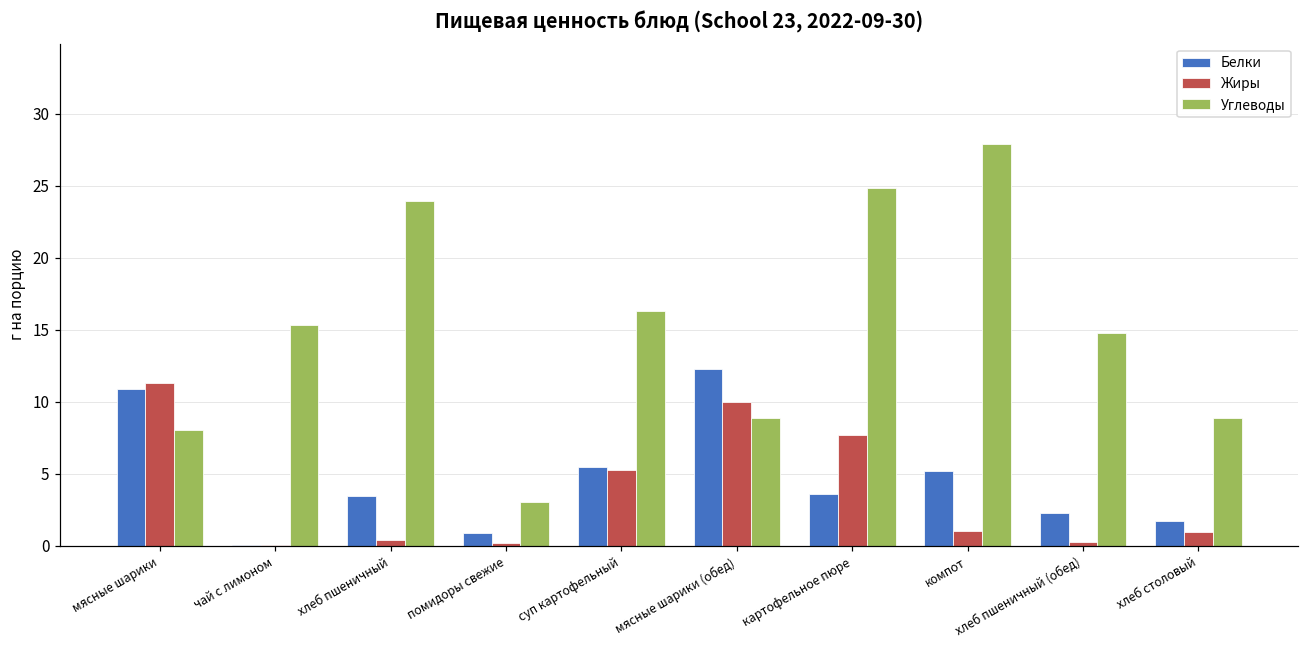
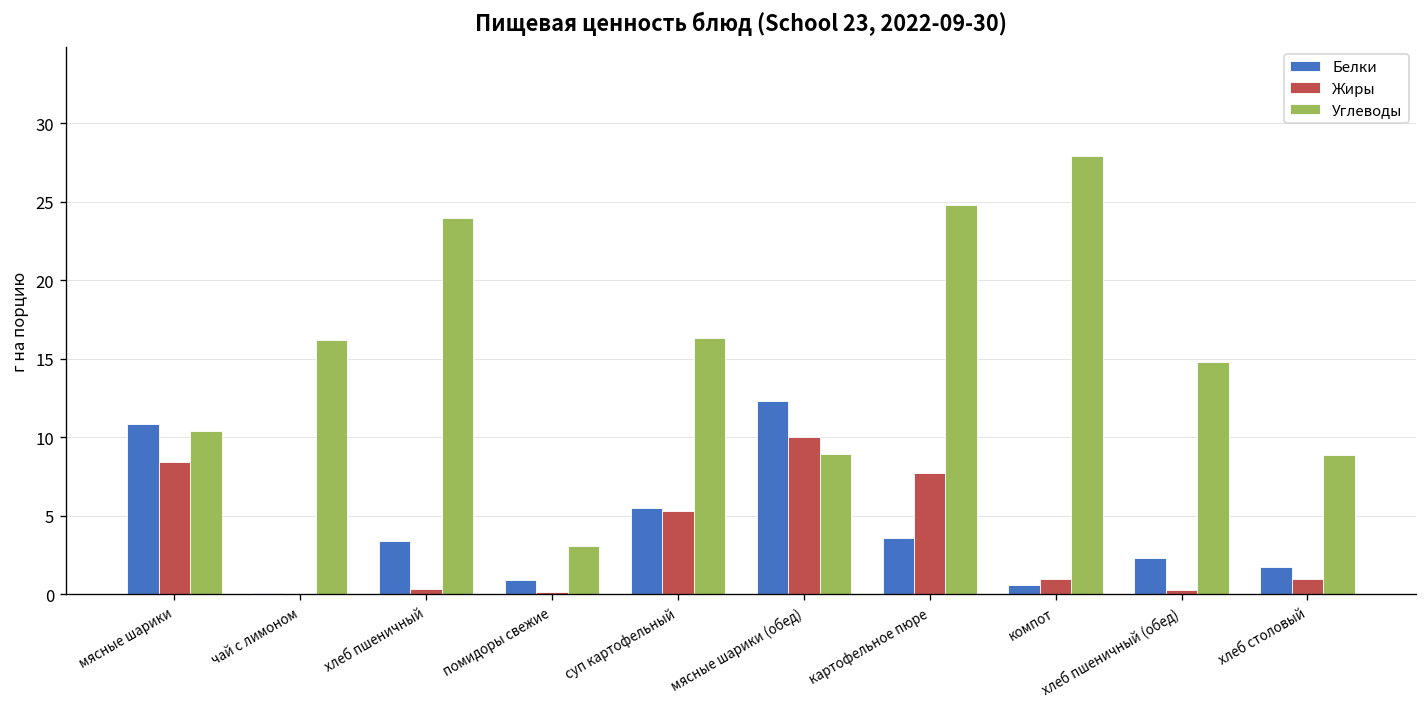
  {
    "Белки": {
      "мясные шарики": 10.9,
      "хлеб пшеничный": 3.4,
      "помидоры свежие": 0.9,
      "суп картофельный": 5.5,
      "мясные шарики (обед)": 12.3,
      "картофельное пюре": 3.6,
-     "компот": 5.2,
+     "компот": 0.6,
      "хлеб пшеничный (обед)": 2.3,
      "хлеб столовый": 1.7
    },
    "Жиры": {
-     "мясные шарики": 11.3,
+     "мясные шарики": 8.4,
      "хлеб пшеничный": 0.4,
      "суп картофельный": 5.3,
      "мясные шарики (обед)": 10.0,
      "картофельное пюре": 7.7,
      "компот": 1.0,
      "хлеб пшеничный (обед)": 0.2,
      "хлеб столовый": 1.0
    },
    "Углеводы": {
-     "мясные шарики": 8.0,
-     "чай с лимоном": 15.3,
+     "мясные шарики": 10.4,
+     "чай с лимоном": 16.2,
      "хлеб пшеничный": 23.9,
      "помидоры свежие": 3.0,
      "суп картофельный": 16.3,
      "мясные шарики (обед)": 8.9,
      "картофельное пюре": 24.8,
      "компот": 27.9,
      "хлеб пшеничный (обед)": 14.8,
      "хлеб столовый": 8.8
    }
  }
